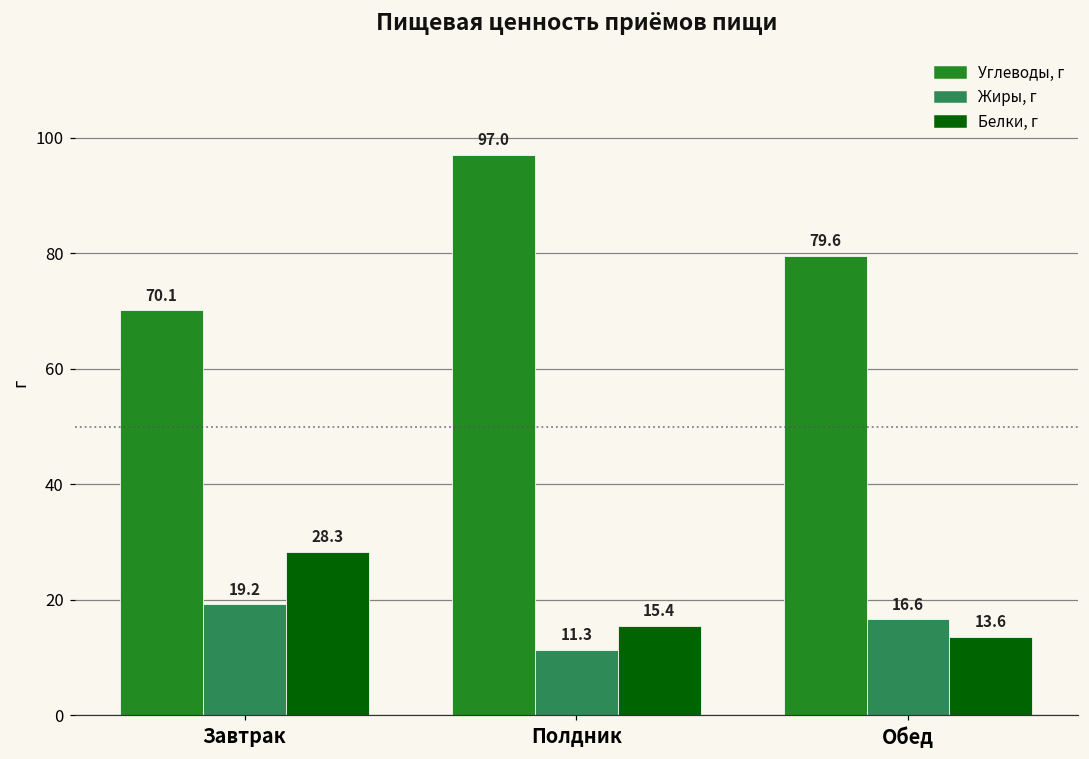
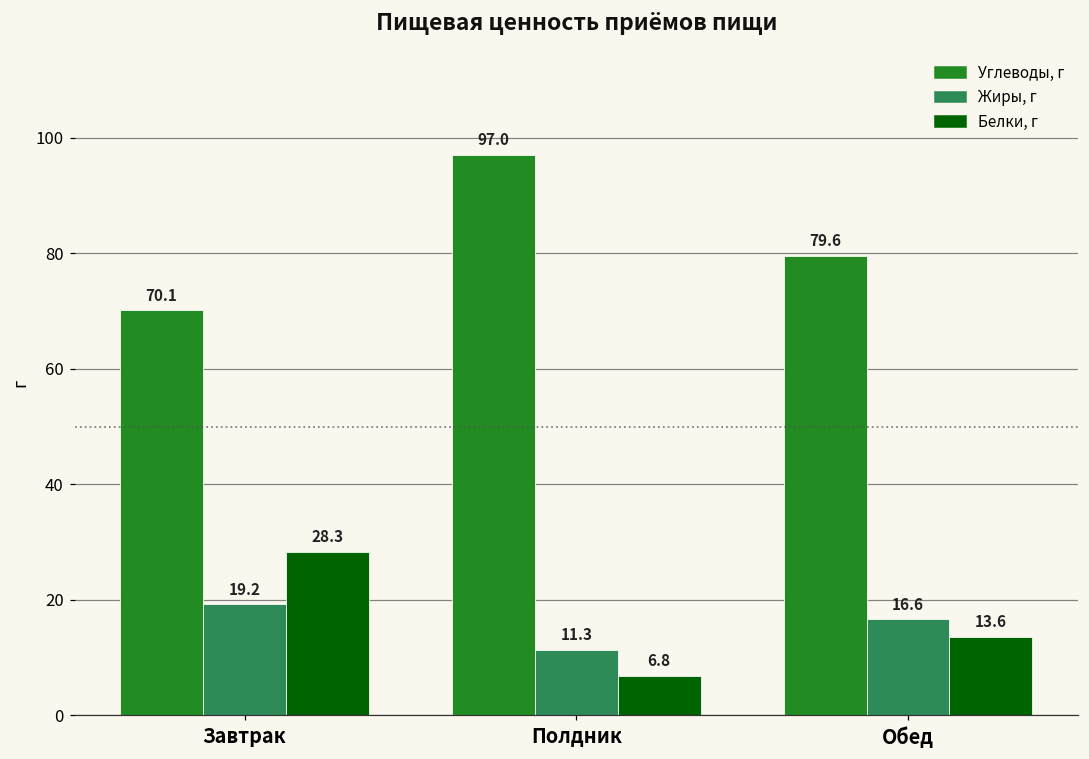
  {
    "Белки, г": {
      "Завтрак": 28.3,
-     "Полдник": 15.4,
+     "Полдник": 6.8,
      "Обед": 13.6
    }
  }
